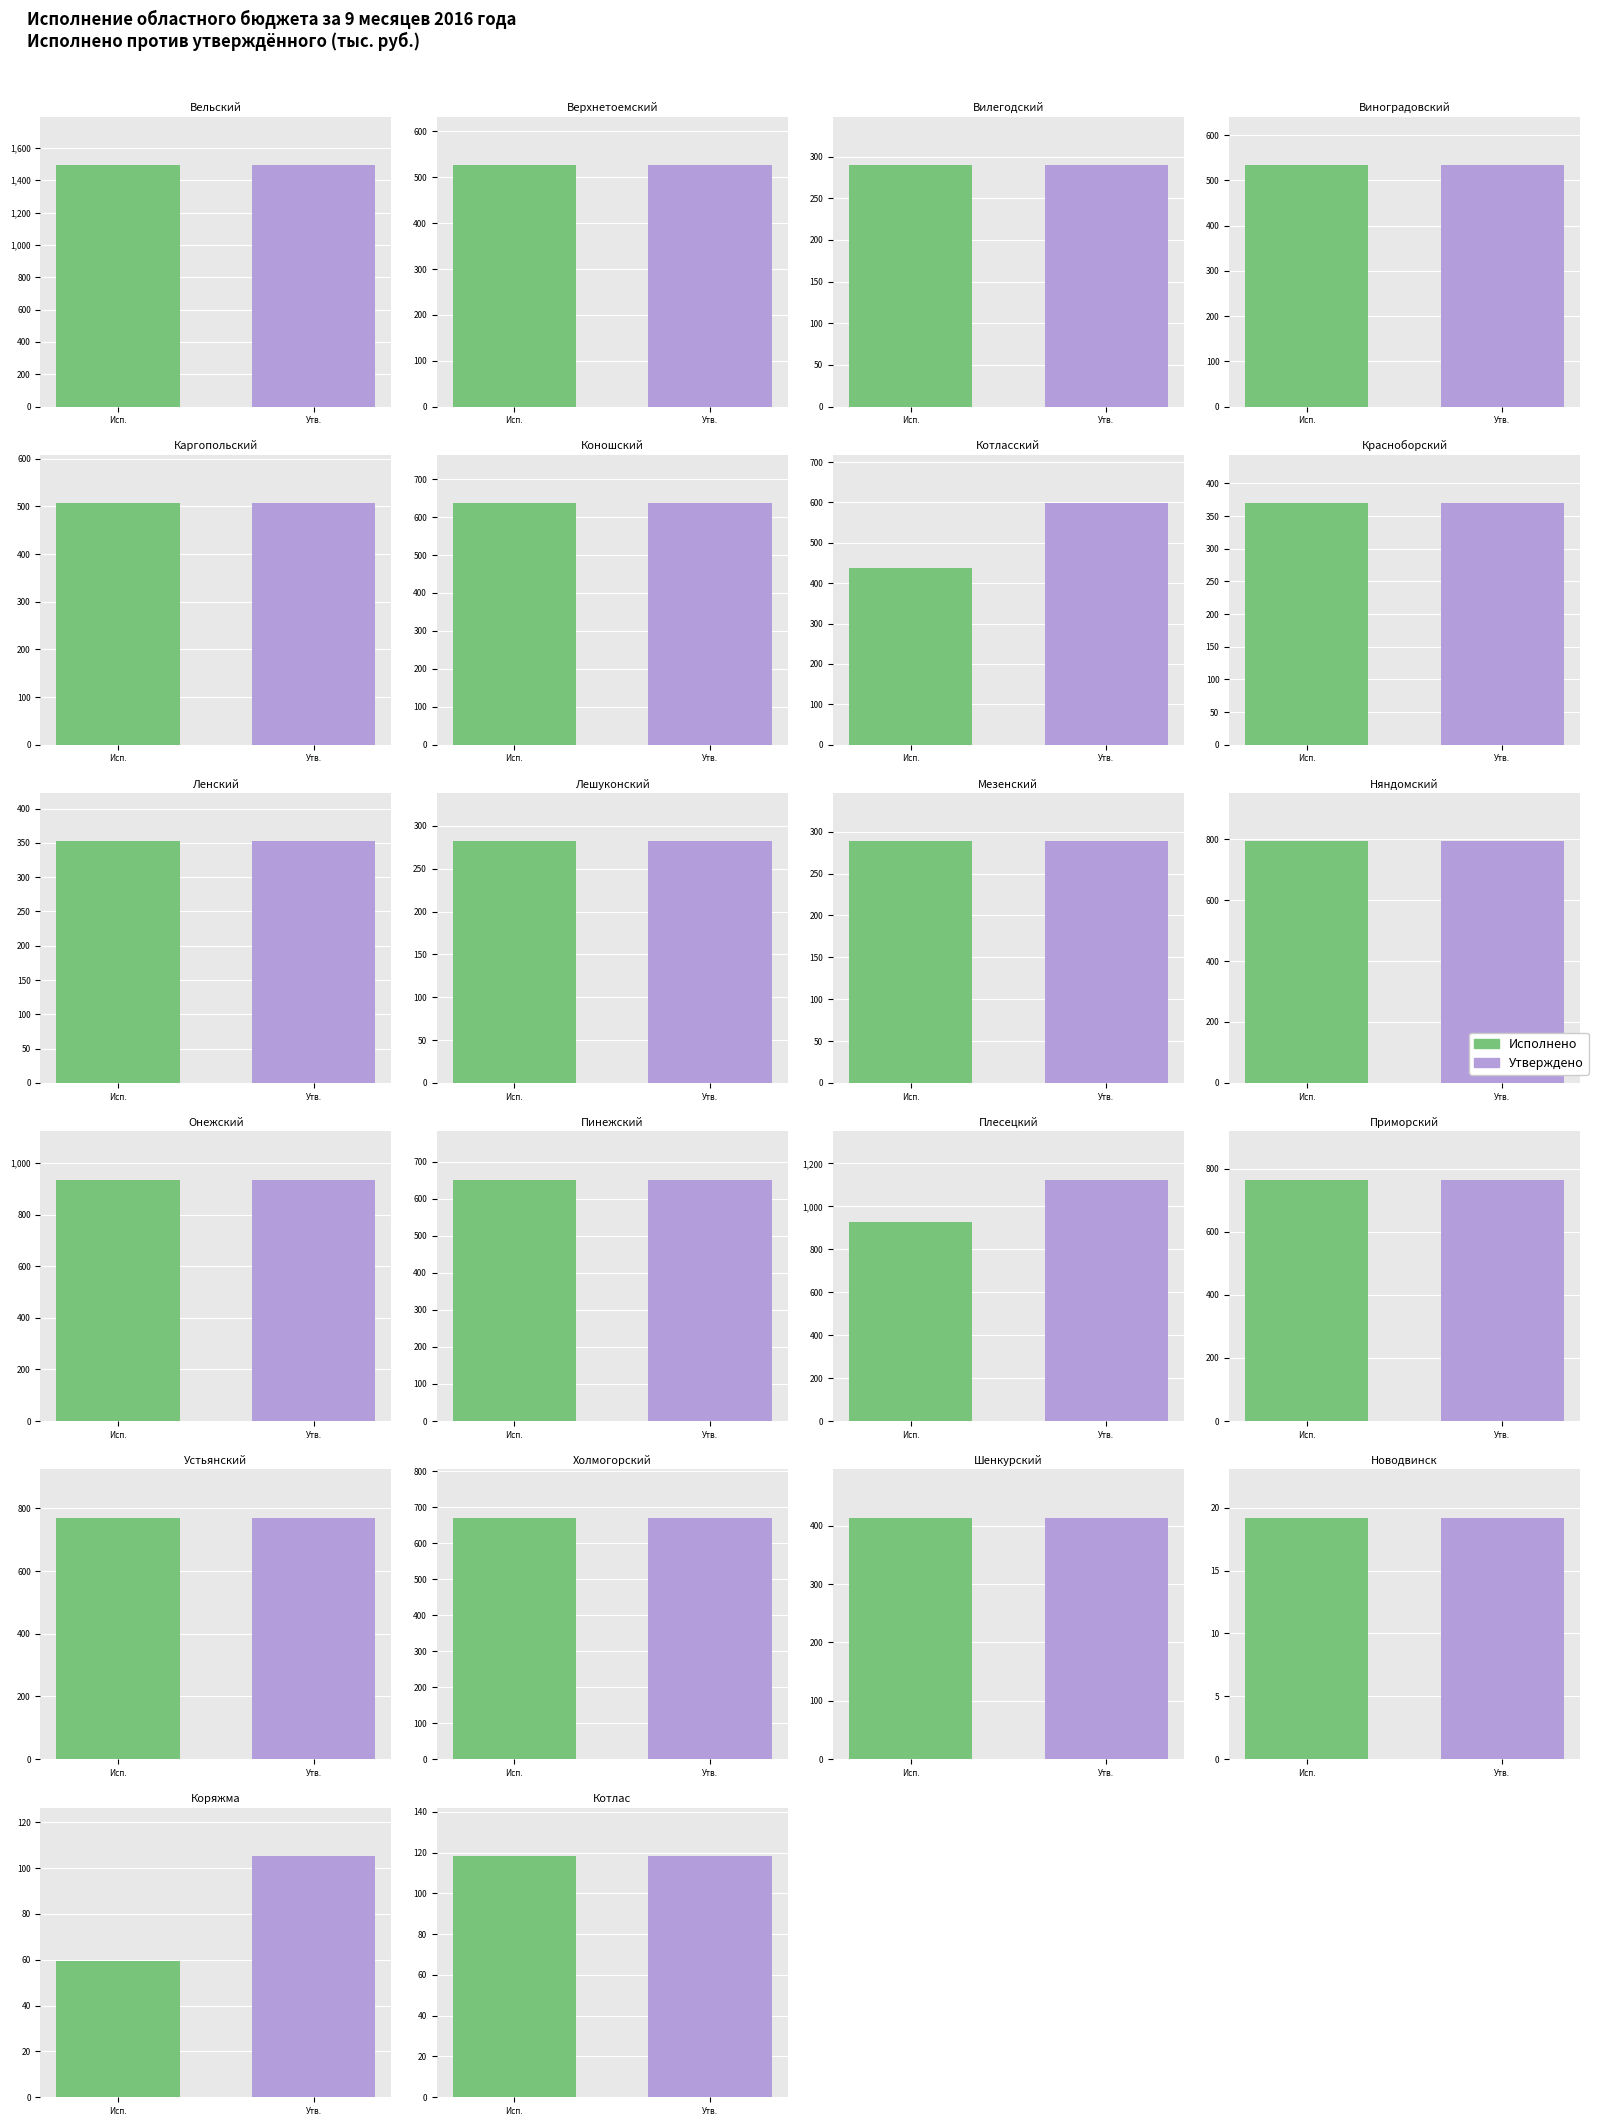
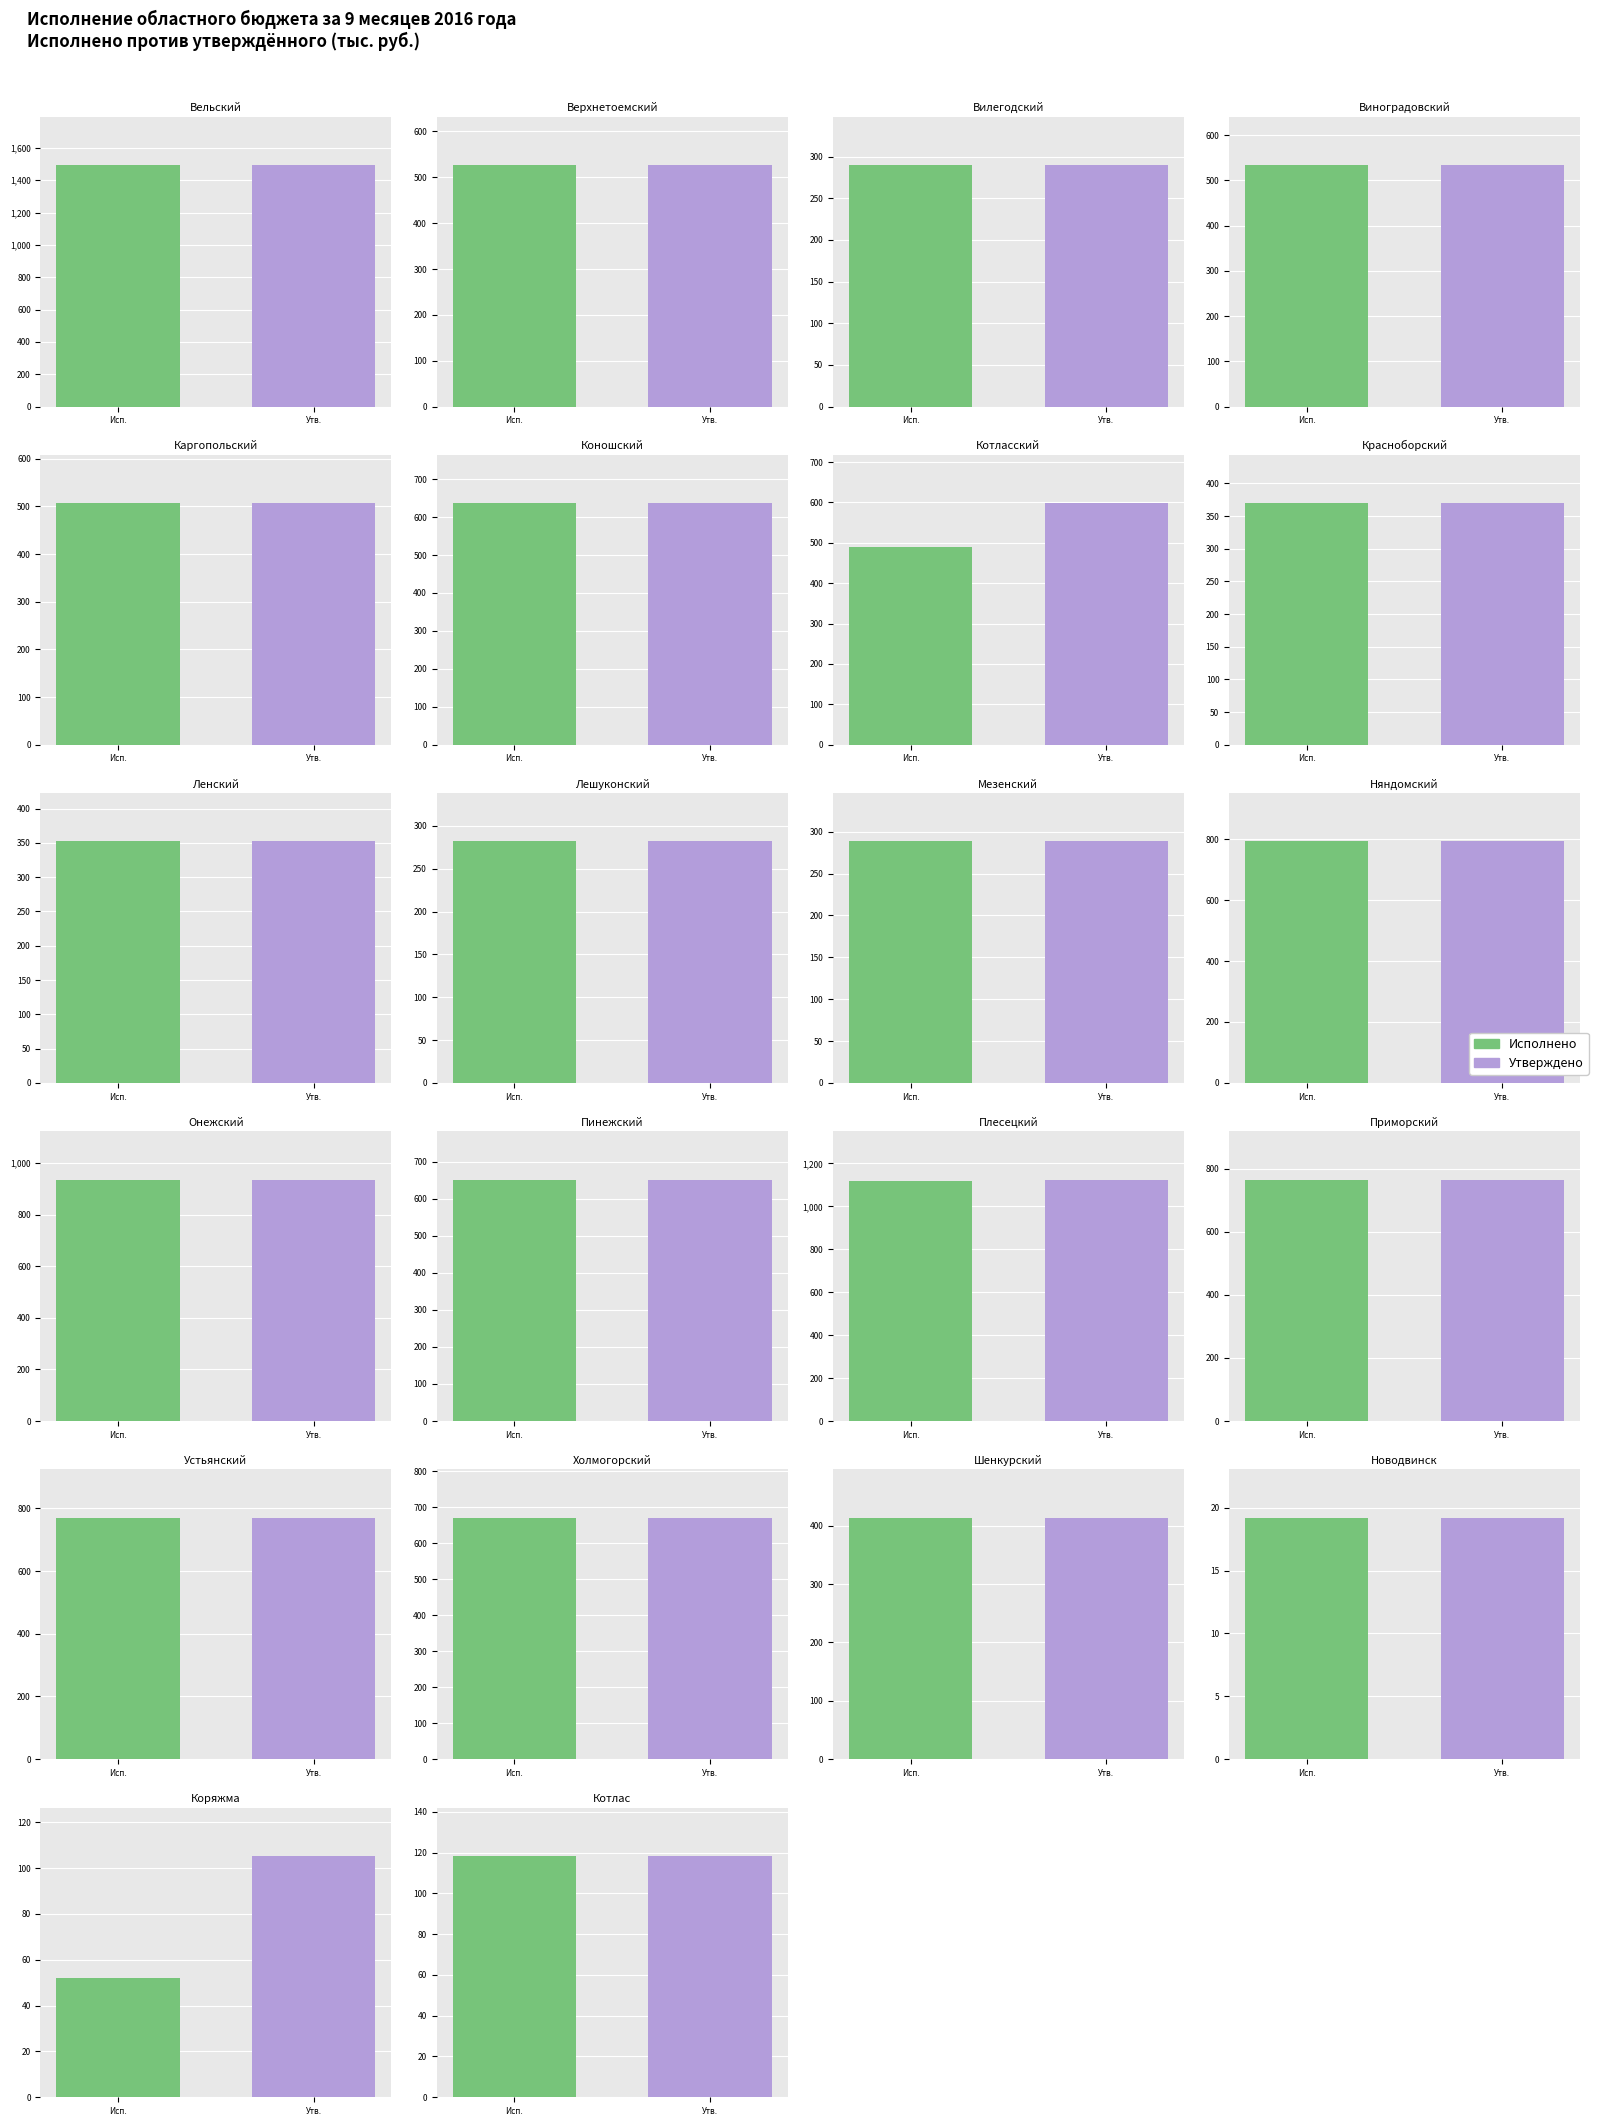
  {
    "Вельский": {
      "Исп.": "1,490",
      "Утв.": "1,490"
    },
    "Верхнетоемский": {
      "Исп.": "530",
      "Утв.": "530"
    },
    "Вилегодский": {
      "Исп.": "290",
      "Утв.": "290"
    },
    "Виноградовский": {
      "Исп.": "530",
      "Утв.": "530"
    },
    "Каргопольский": {
      "Исп.": "510",
      "Утв.": "510"
    },
    "Коношский": {
      "Исп.": "640",
      "Утв.": "640"
    },
    "Котласский": {
-     "Исп.": "440",
+     "Исп.": "490",
      "Утв.": "600"
    },
    "Красноборский": {
      "Исп.": "370",
      "Утв.": "370"
    },
    "Ленский": {
      "Исп.": "350",
      "Утв.": "350"
    },
    "Лешуконский": {
      "Исп.": "280",
      "Утв.": "280"
    },
    "Мезенский": {
      "Исп.": "290",
      "Утв.": "290"
    },
    "Няндомский": {
      "Исп.": "790",
      "Утв.": "790"
    },
    "Онежский": {
      "Исп.": "940",
      "Утв.": "940"
    },
    "Пинежский": {
      "Исп.": "650",
      "Утв.": "650"
    },
    "Плесецкий": {
-     "Исп.": "930",
+     "Исп.": "1,120",
      "Утв.": "1,120"
    },
    "Приморский": {
      "Исп.": "770",
      "Утв.": "770"
    },
    "Устьянский": {
      "Исп.": "770",
      "Утв.": "770"
    },
    "Холмогорский": {
      "Исп.": "670",
      "Утв.": "670"
    },
    "Шенкурский": {
      "Исп.": "410",
      "Утв.": "410"
    },
    "Новодвинск": {
      "Исп.": "19.2",
      "Утв.": "19.2"
    },
    "Коряжма": {
-     "Исп.": "59",
+     "Исп.": "52",
      "Утв.": "105"
    },
    "Котлас": {
      "Исп.": "118",
      "Утв.": "118"
    }
  }
